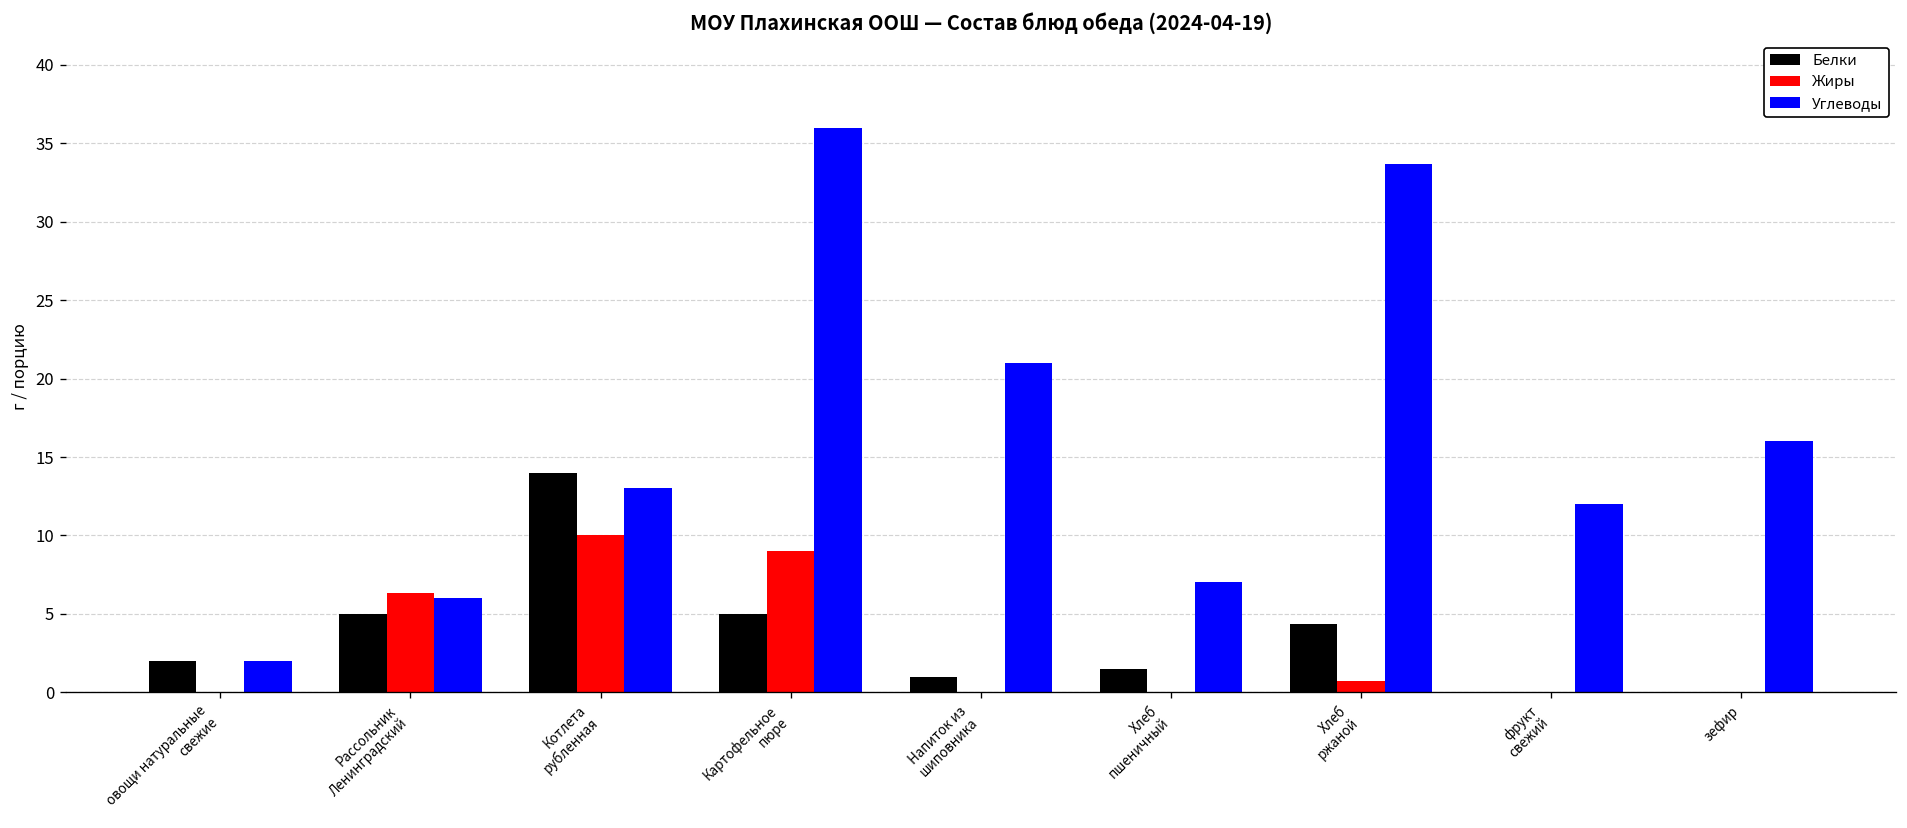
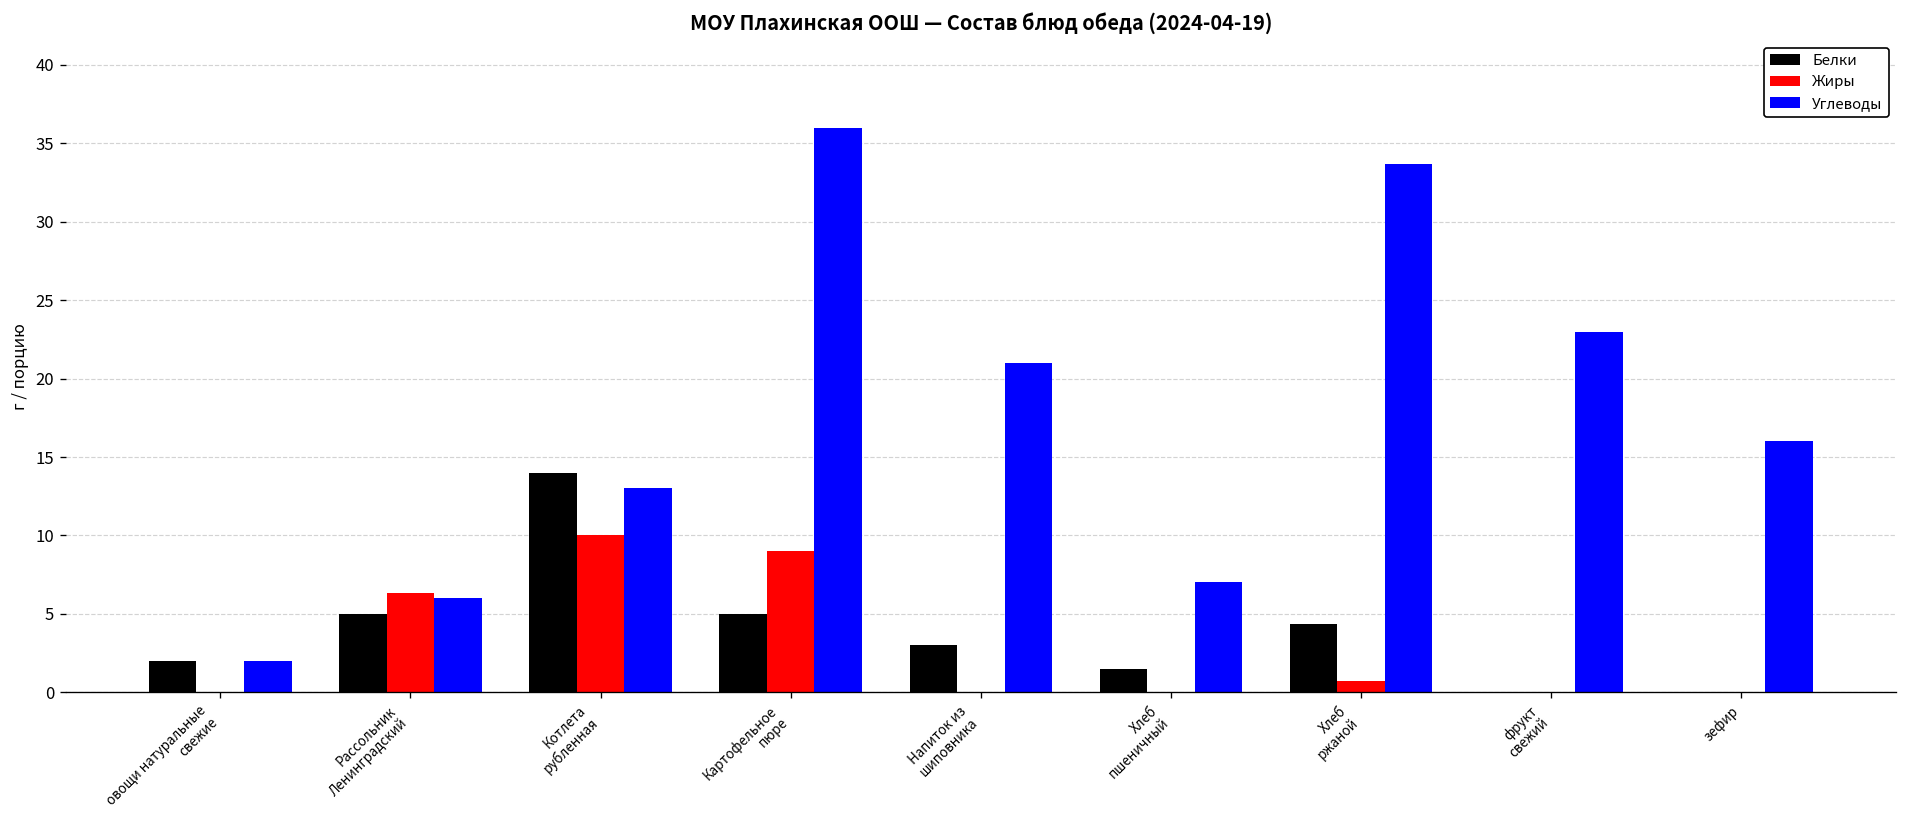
  {
    "Белки": {
      "овощи натуральные свежие": 2,
      "Рассольник Ленинградский": 5,
      "Котлета рубленная": 14,
      "Картофельное пюре": 5,
-     "Напиток из шиповника": 1,
+     "Напиток из шиповника": 3,
      "Хлеб пшеничный": 1.5,
      "Хлеб ржаной": 4.3,
      "фрукт свежий": 0,
      "зефир": 0
    },
    "Жиры": {
      "овощи натуральные свежие": 0,
      "Рассольник Ленинградский": 6.3,
      "Котлета рубленная": 10,
      "Картофельное пюре": 9,
      "Напиток из шиповника": 0,
      "Хлеб пшеничный": 0,
      "Хлеб ржаной": 0.7,
      "фрукт свежий": 0,
      "зефир": 0
    },
    "Углеводы": {
      "овощи натуральные свежие": 2,
      "Рассольник Ленинградский": 6,
      "Котлета рубленная": 13,
      "Картофельное пюре": 36,
      "Напиток из шиповника": 21,
      "Хлеб пшеничный": 7,
      "Хлеб ржаной": 33.7,
-     "фрукт свежий": 12,
+     "фрукт свежий": 23,
      "зефир": 16
    }
  }
